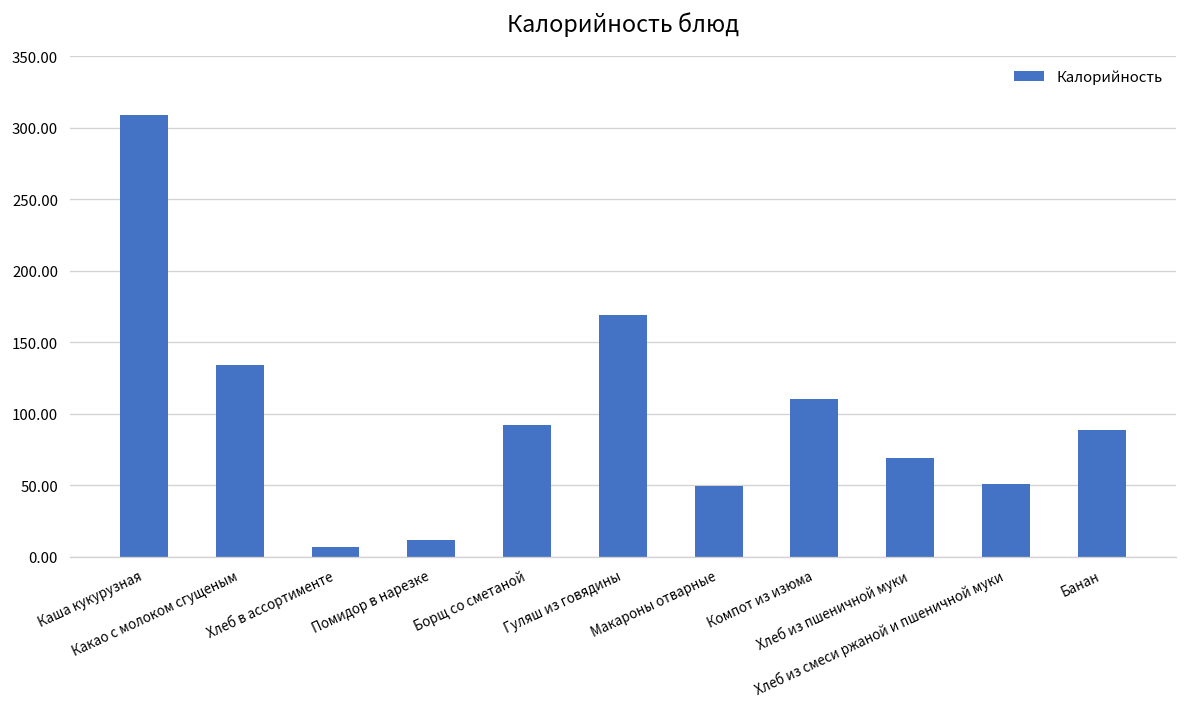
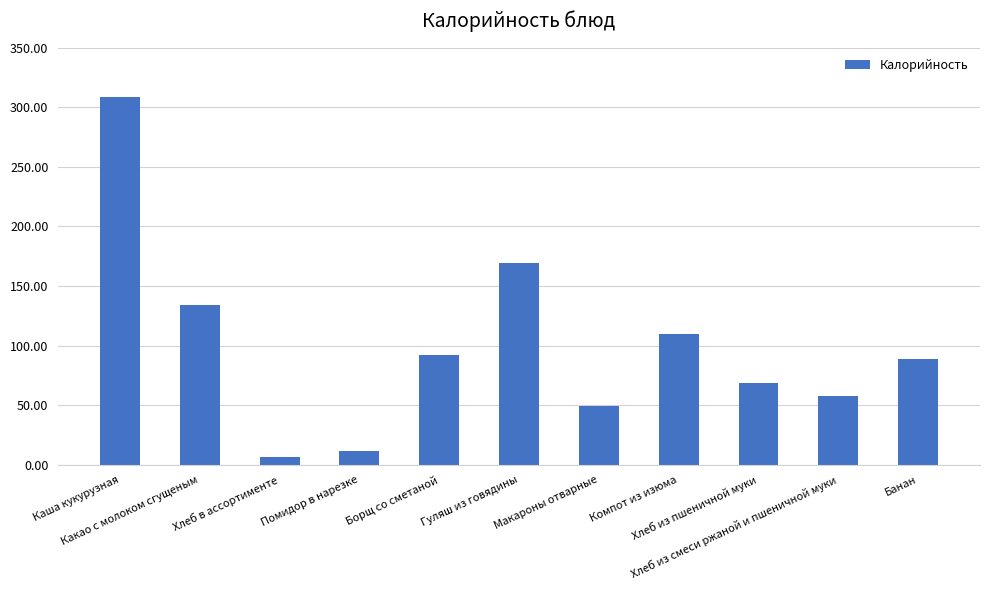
  {
    "Каша кукурузная": 309,
    "Какао с молоком сгущеным": 134,
    "Хлеб в ассортименте": 7,
    "Помидор в нарезке": 12,
    "Борщ со сметаной": 92,
    "Гуляш из говядины": 169,
    "Макароны отварные": 49,
    "Компот из изюма": 110,
    "Хлеб из пшеничной муки": 69,
-   "Хлеб из смеси ржаной и пшеничной муки": 51,
+   "Хлеб из смеси ржаной и пшеничной муки": 58,
    "Банан": 89
  }
